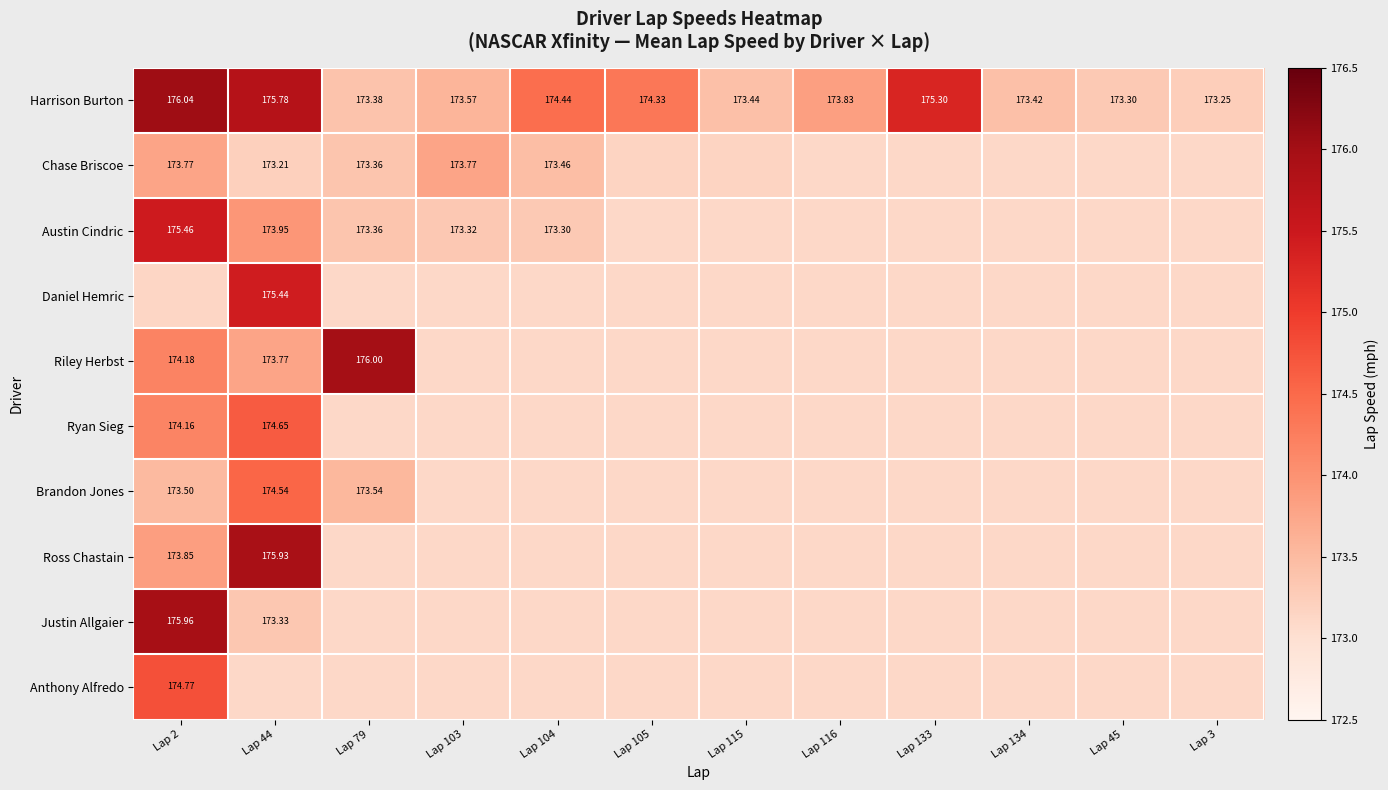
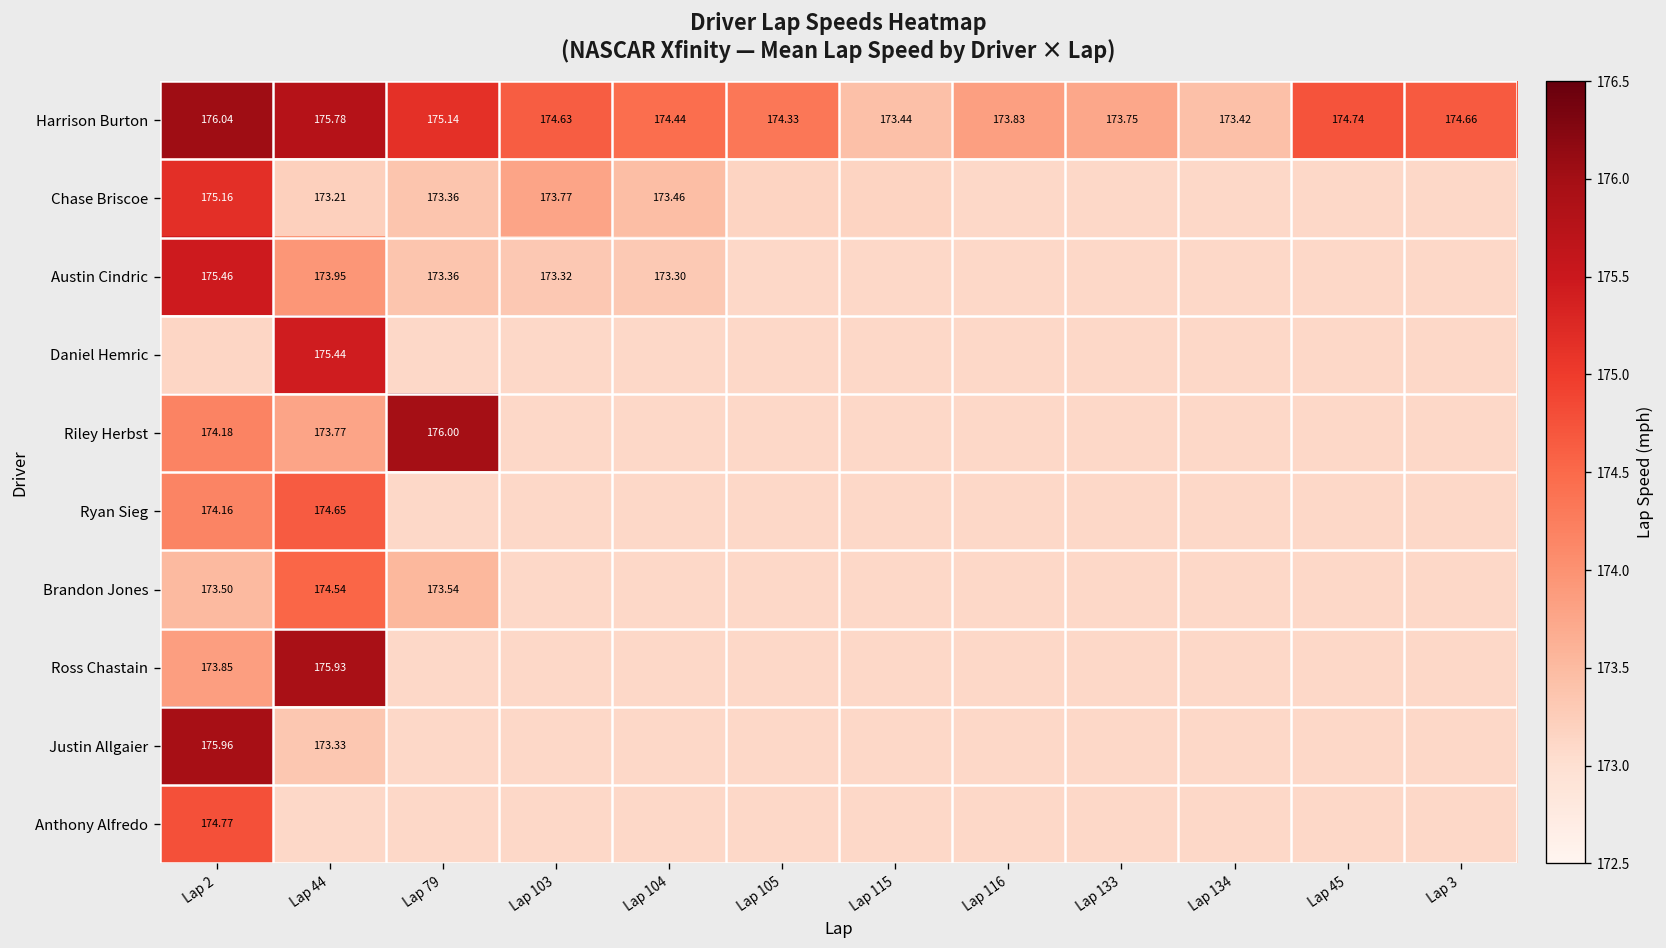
  {
    "Harrison Burton": {
      "Lap 2": 176.04,
      "Lap 44": 175.78,
-     "Lap 79": 173.38,
-     "Lap 103": 173.57,
+     "Lap 79": 175.14,
+     "Lap 103": 174.63,
      "Lap 104": 174.44,
      "Lap 105": 174.33,
      "Lap 115": 173.44,
      "Lap 116": 173.83,
-     "Lap 133": 175.30,
+     "Lap 133": 173.75,
      "Lap 134": 173.42,
-     "Lap 45": 173.30,
-     "Lap 3": 173.25
+     "Lap 45": 174.74,
+     "Lap 3": 174.66
    },
    "Chase Briscoe": {
-     "Lap 2": 173.77,
+     "Lap 2": 175.16,
      "Lap 44": 173.21,
      "Lap 79": 173.36,
      "Lap 103": 173.77,
      "Lap 104": 173.46
    },
    "Austin Cindric": {
      "Lap 2": 175.46,
      "Lap 44": 173.95,
      "Lap 79": 173.36,
      "Lap 103": 173.32,
      "Lap 104": 173.30
    },
    "Daniel Hemric": {
      "Lap 44": 175.44
    },
    "Riley Herbst": {
      "Lap 2": 174.18,
      "Lap 44": 173.77,
      "Lap 79": 176.00
    },
    "Ryan Sieg": {
      "Lap 2": 174.16,
      "Lap 44": 174.65
    },
    "Brandon Jones": {
      "Lap 2": 173.50,
      "Lap 44": 174.54,
      "Lap 79": 173.54
    },
    "Ross Chastain": {
      "Lap 2": 173.85,
      "Lap 44": 175.93
    },
    "Justin Allgaier": {
      "Lap 2": 175.96,
      "Lap 44": 173.33
    },
    "Anthony Alfredo": {
      "Lap 2": 174.77
    }
  }
